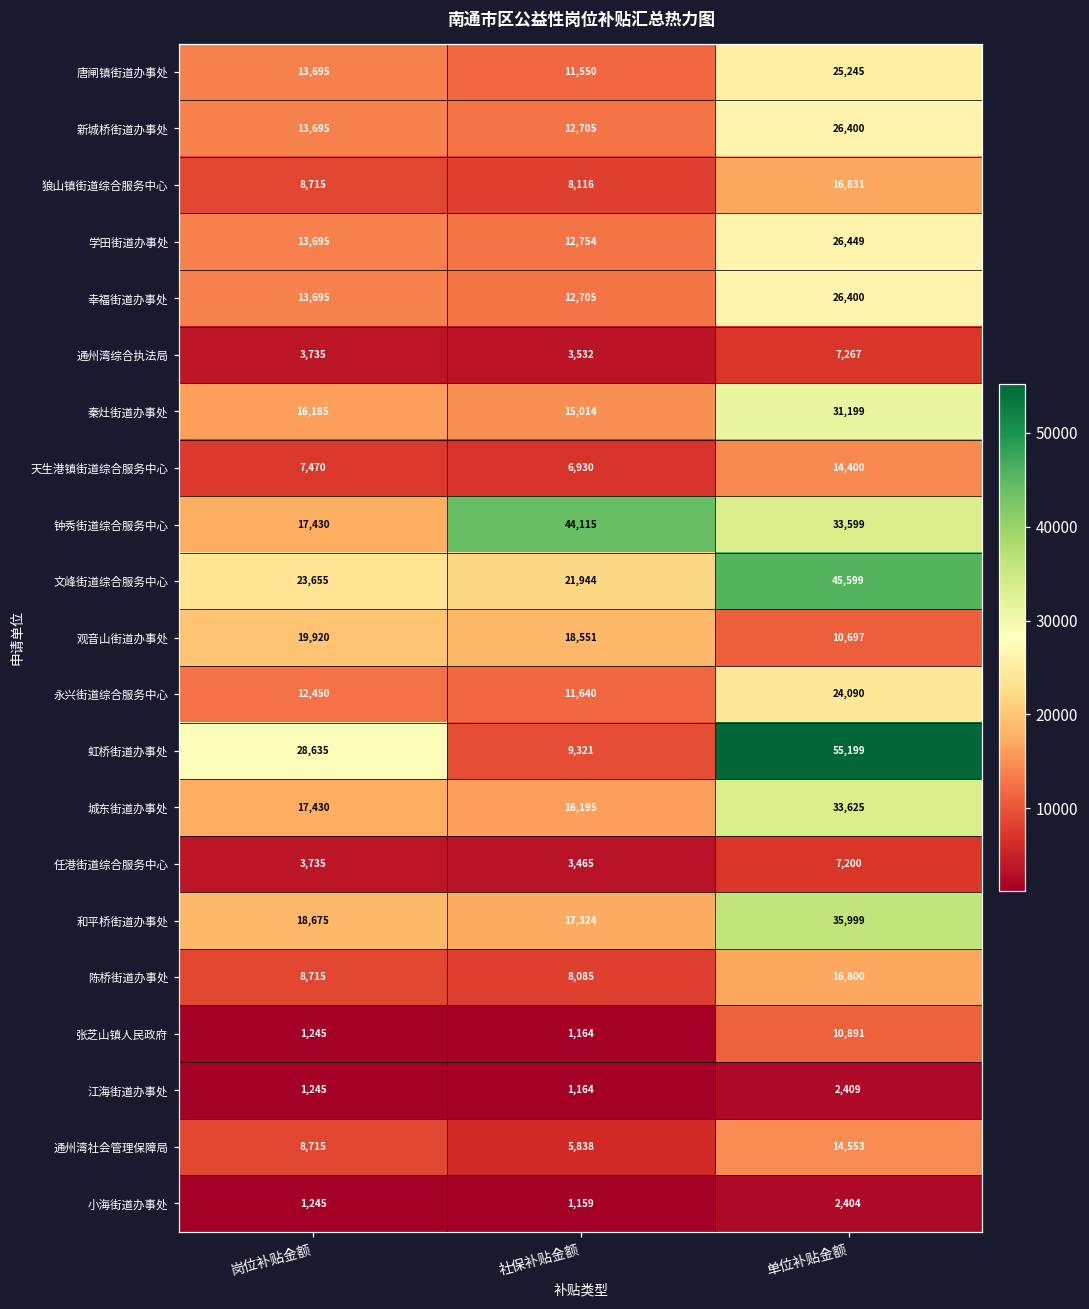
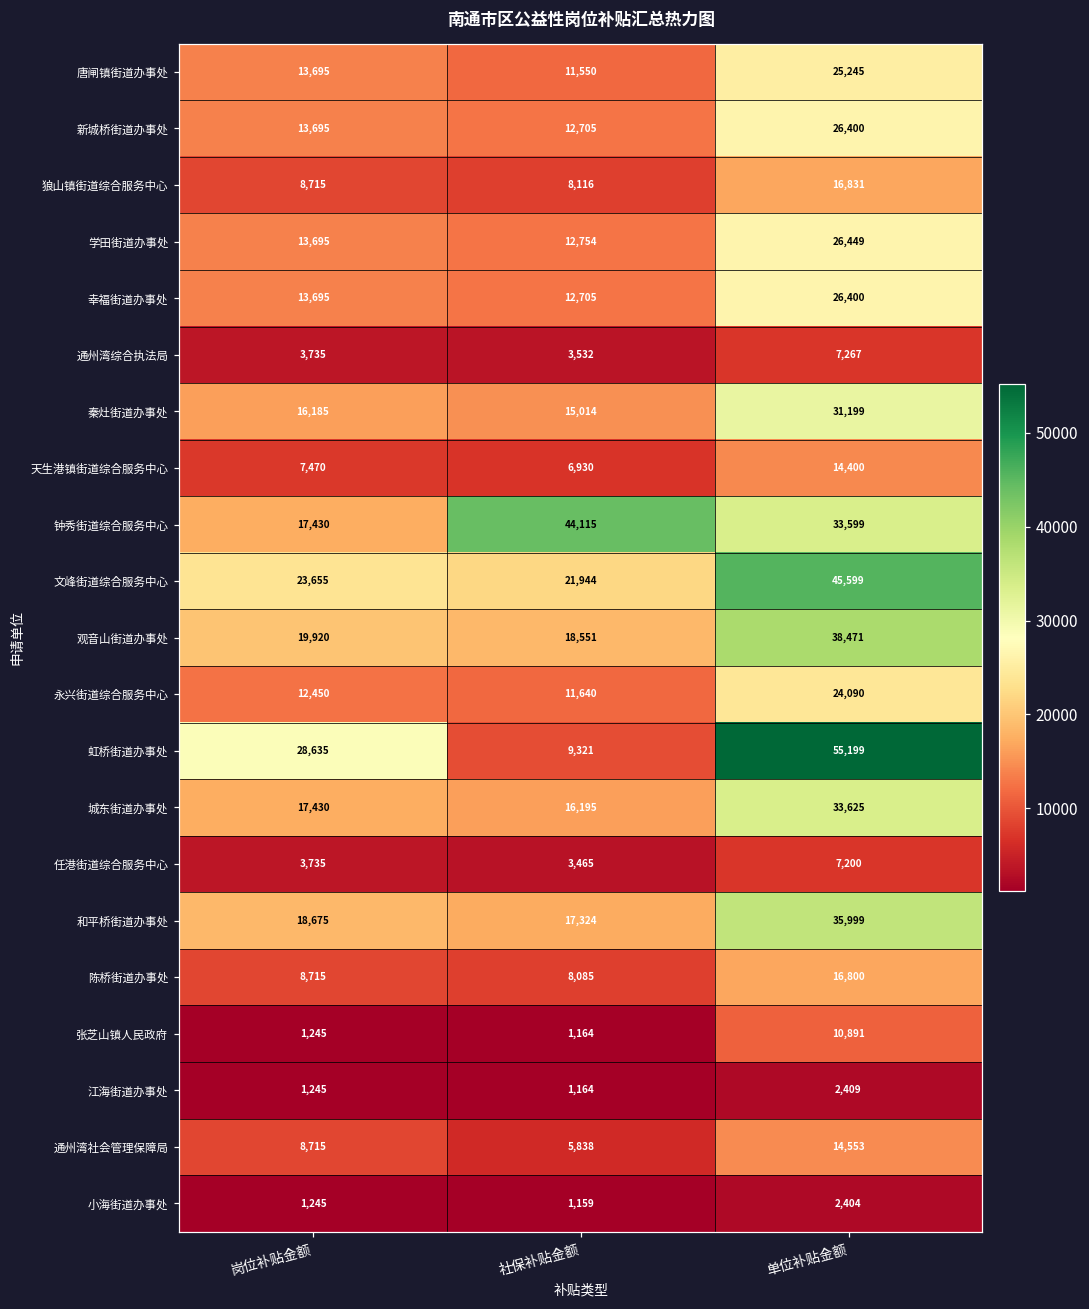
  {
    "唐闸镇街道办事处": {
      "岗位补贴金额": "13,695",
      "社保补贴金额": "11,550",
      "单位补贴金额": "25,245"
    },
    "新城桥街道办事处": {
      "岗位补贴金额": "13,695",
      "社保补贴金额": "12,705",
      "单位补贴金额": "26,400"
    },
    "狼山镇街道综合服务中心": {
      "岗位补贴金额": "8,715",
      "社保补贴金额": "8,116",
      "单位补贴金额": "16,831"
    },
    "学田街道办事处": {
      "岗位补贴金额": "13,695",
      "社保补贴金额": "12,754",
      "单位补贴金额": "26,449"
    },
    "幸福街道办事处": {
      "岗位补贴金额": "13,695",
      "社保补贴金额": "12,705",
      "单位补贴金额": "26,400"
    },
    "通州湾综合执法局": {
      "岗位补贴金额": "3,735",
      "社保补贴金额": "3,532",
      "单位补贴金额": "7,267"
    },
    "秦灶街道办事处": {
      "岗位补贴金额": "16,185",
      "社保补贴金额": "15,014",
      "单位补贴金额": "31,199"
    },
    "天生港镇街道综合服务中心": {
      "岗位补贴金额": "7,470",
      "社保补贴金额": "6,930",
      "单位补贴金额": "14,400"
    },
    "钟秀街道综合服务中心": {
      "岗位补贴金额": "17,430",
      "社保补贴金额": "44,115",
      "单位补贴金额": "33,599"
    },
    "文峰街道综合服务中心": {
      "岗位补贴金额": "23,655",
      "社保补贴金额": "21,944",
      "单位补贴金额": "45,599"
    },
    "观音山街道办事处": {
      "岗位补贴金额": "19,920",
      "社保补贴金额": "18,551",
-     "单位补贴金额": "10,697"
+     "单位补贴金额": "38,471"
    },
    "永兴街道综合服务中心": {
      "岗位补贴金额": "12,450",
      "社保补贴金额": "11,640",
      "单位补贴金额": "24,090"
    },
    "虹桥街道办事处": {
      "岗位补贴金额": "28,635",
      "社保补贴金额": "9,321",
      "单位补贴金额": "55,199"
    },
    "城东街道办事处": {
      "岗位补贴金额": "17,430",
      "社保补贴金额": "16,195",
      "单位补贴金额": "33,625"
    },
    "任港街道综合服务中心": {
      "岗位补贴金额": "3,735",
      "社保补贴金额": "3,465",
      "单位补贴金额": "7,200"
    },
    "和平桥街道办事处": {
      "岗位补贴金额": "18,675",
      "社保补贴金额": "17,324",
      "单位补贴金额": "35,999"
    },
    "陈桥街道办事处": {
      "岗位补贴金额": "8,715",
      "社保补贴金额": "8,085",
      "单位补贴金额": "16,800"
    },
    "张芝山镇人民政府": {
      "岗位补贴金额": "1,245",
      "社保补贴金额": "1,164",
      "单位补贴金额": "10,891"
    },
    "江海街道办事处": {
      "岗位补贴金额": "1,245",
      "社保补贴金额": "1,164",
      "单位补贴金额": "2,409"
    },
    "通州湾社会管理保障局": {
      "岗位补贴金额": "8,715",
      "社保补贴金额": "5,838",
      "单位补贴金额": "14,553"
    },
    "小海街道办事处": {
      "岗位补贴金额": "1,245",
      "社保补贴金额": "1,159",
      "单位补贴金额": "2,404"
    }
  }
